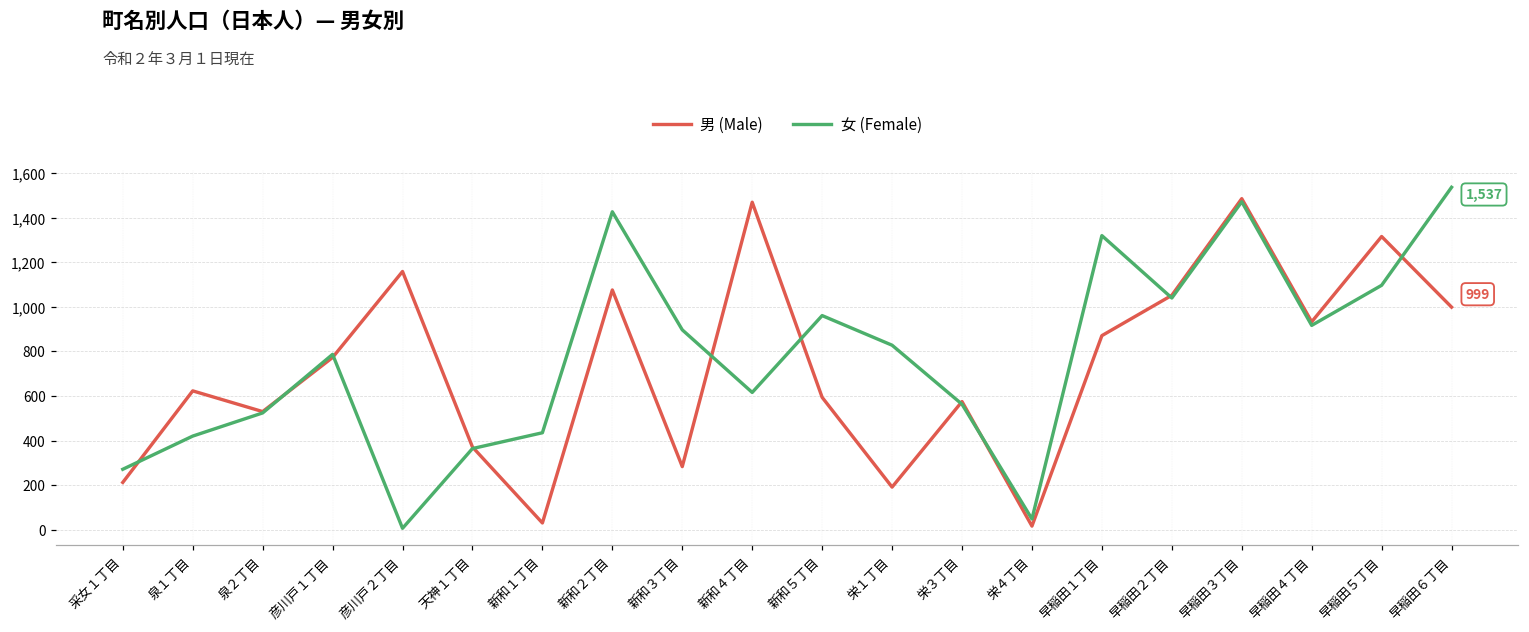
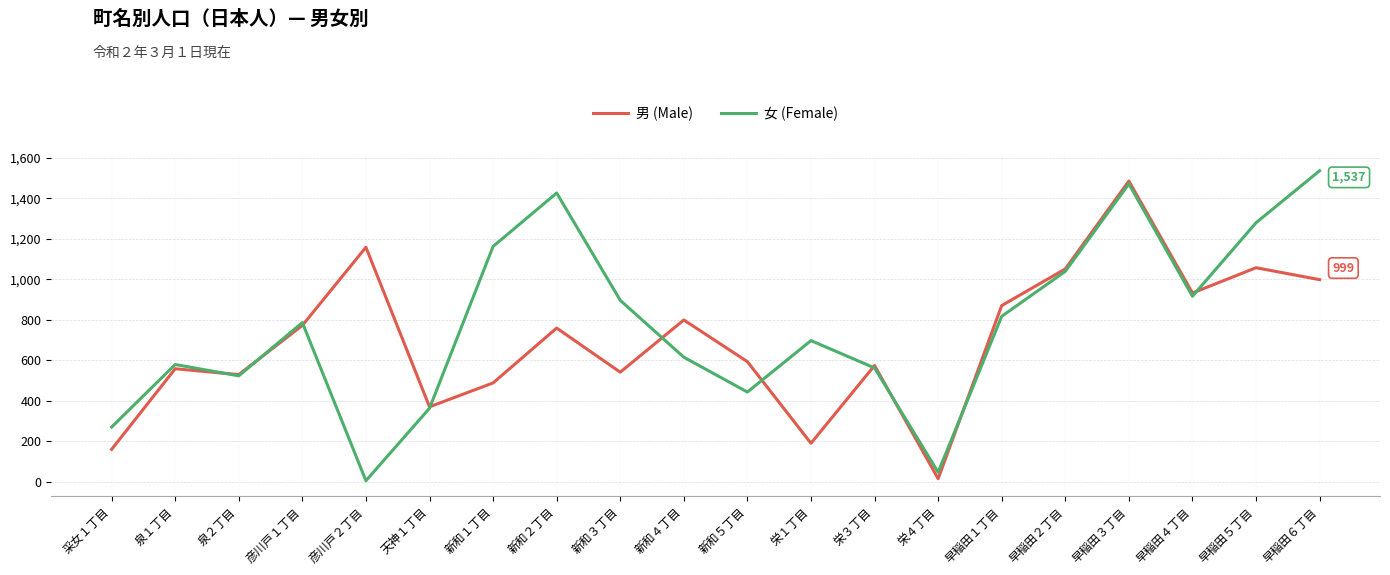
  {
    "男 (Male)": {
-     "采女１丁目": "210",
-     "泉１丁目": "620",
+     "采女１丁目": "160",
+     "泉１丁目": "560",
      "彦川戸１丁目": "770",
      "彦川戸２丁目": "1,160",
-     "新和１丁目": "30",
-     "新和２丁目": "1,080",
-     "新和３丁目": "280",
-     "新和４丁目": "1,470",
+     "新和１丁目": "490",
+     "新和２丁目": "760",
+     "新和３丁目": "540",
+     "新和４丁目": "800",
      "新和５丁目": "590",
      "栄１丁目": "190",
      "栄４丁目": "20",
      "早稲田１丁目": "870",
      "早稲田３丁目": "1,490",
      "早稲田４丁目": "930",
-     "早稲田５丁目": "1,320"
+     "早稲田５丁目": "1,060"
    },
    "女 (Female)": {
      "采女１丁目": "270",
-     "泉１丁目": "420",
+     "泉１丁目": "580",
      "彦川戸１丁目": "790",
      "彦川戸２丁目": "10",
-     "新和１丁目": "440",
+     "新和１丁目": "1,160",
      "新和２丁目": "1,430",
      "新和３丁目": "900",
      "新和４丁目": "620",
-     "新和５丁目": "960",
-     "栄１丁目": "830",
+     "新和５丁目": "440",
+     "栄１丁目": "700",
      "栄４丁目": "50",
-     "早稲田１丁目": "1,320",
+     "早稲田１丁目": "820",
      "早稲田３丁目": "1,470",
      "早稲田４丁目": "920",
-     "早稲田５丁目": "1,100"
+     "早稲田５丁目": "1,280"
    }
  }
